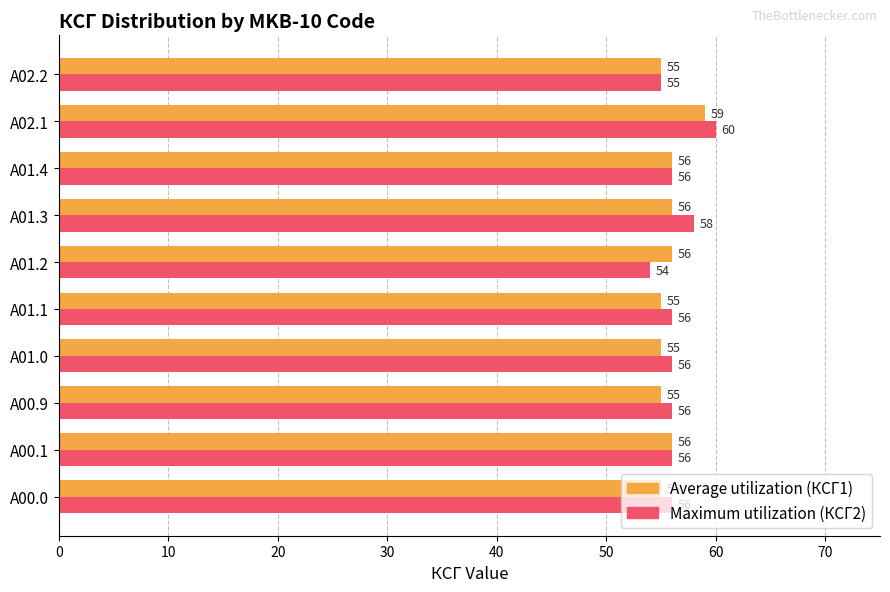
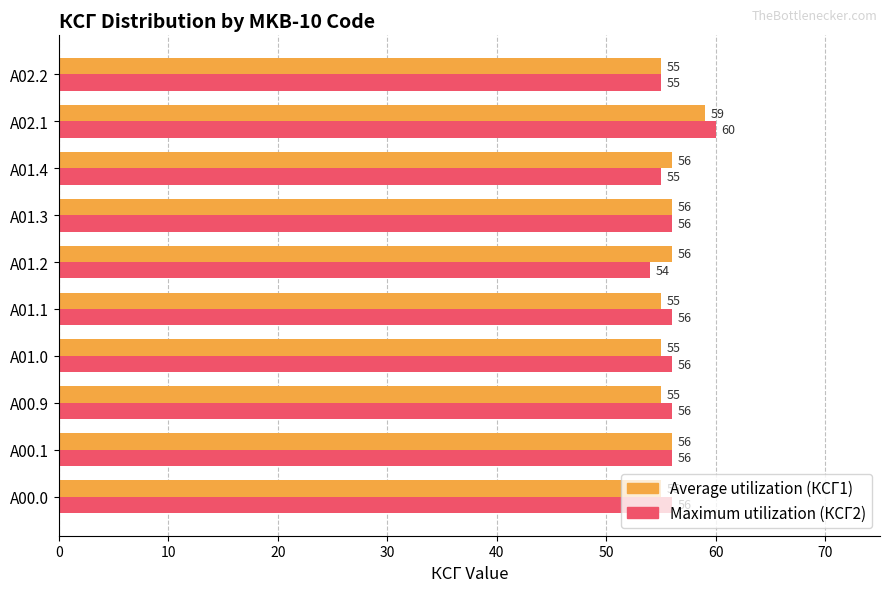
  {
    "Average utilization (КСГ1)": {
      "A02.2": 55,
      "A02.1": 59,
      "A01.4": 56,
      "A01.3": 56,
      "A01.2": 56,
      "A01.1": 55,
      "A01.0": 55,
      "A00.9": 55,
      "A00.1": 56
    },
    "Maximum utilization (КСГ2)": {
      "A02.2": 55,
      "A02.1": 60,
-     "A01.4": 56,
-     "A01.3": 58,
+     "A01.4": 55,
+     "A01.3": 56,
      "A01.2": 54,
      "A01.1": 56,
      "A01.0": 56,
      "A00.9": 56,
      "A00.1": 56
    }
  }
